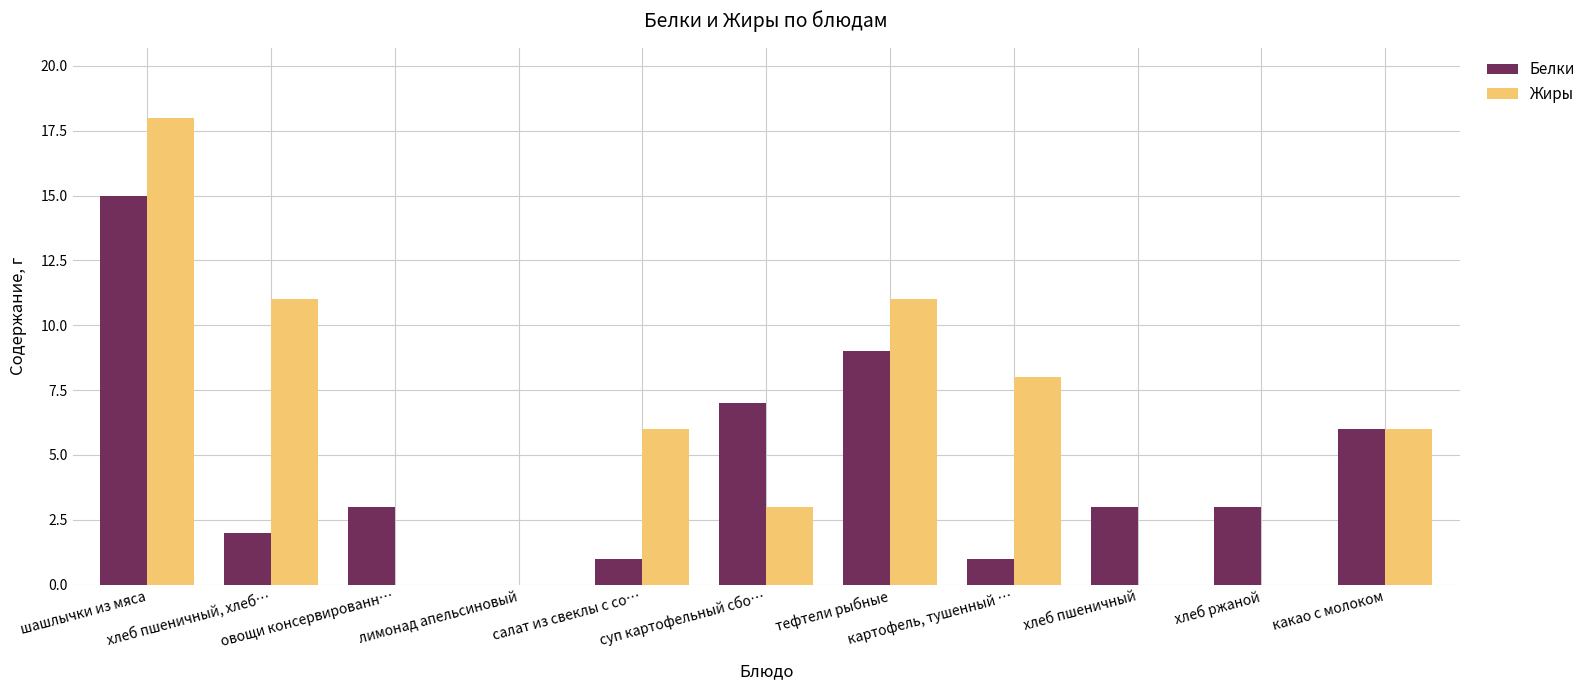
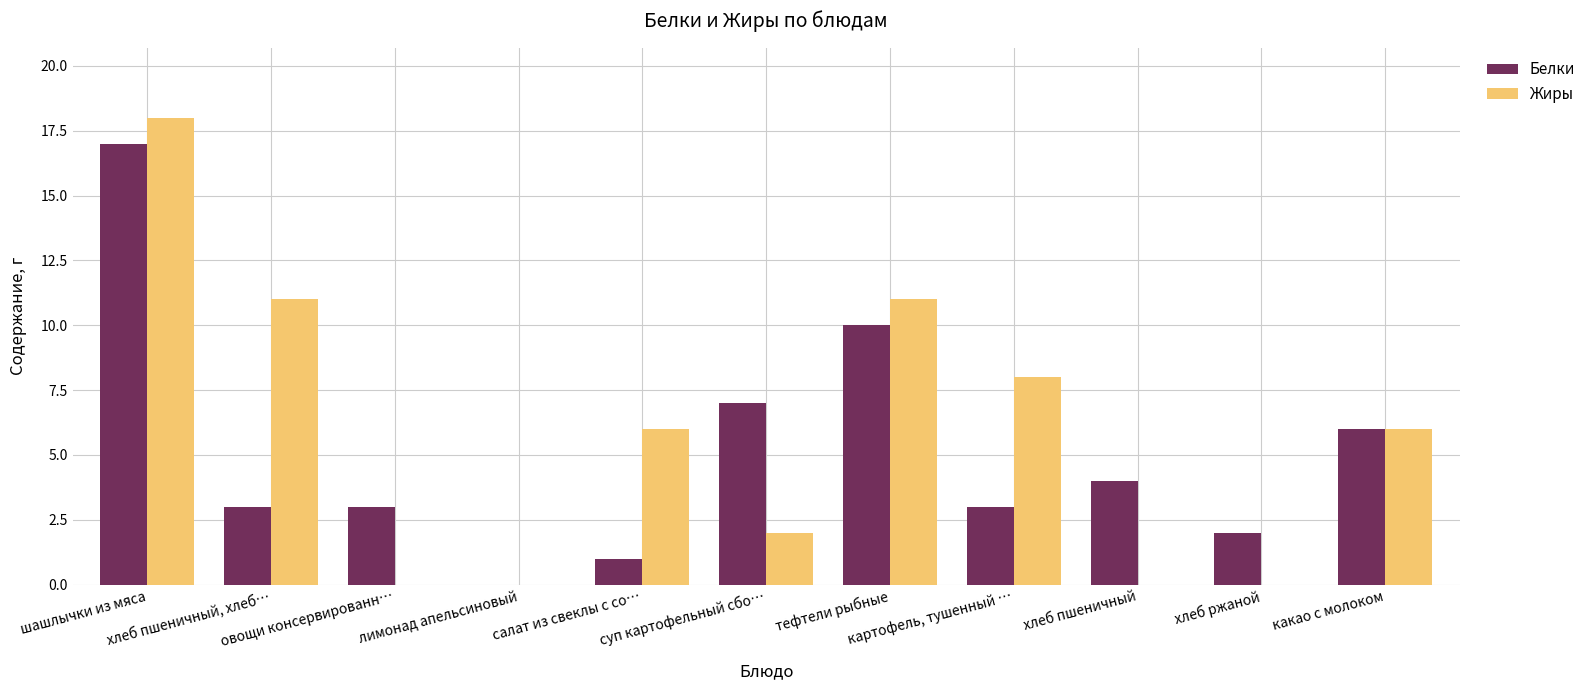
  {
    "Белки": {
-     "шашлычки из мяса": 15,
-     "хлеб пшеничный, хлеб…": 2,
+     "шашлычки из мяса": 17,
+     "хлеб пшеничный, хлеб…": 3,
      "овощи консервированн…": 3,
      "лимонад апельсиновый": 0,
      "салат из свеклы с со…": 1,
      "суп картофельный сбо…": 7,
-     "тефтели рыбные": 9,
-     "картофель, тушенный …": 1,
-     "хлеб пшеничный": 3,
-     "хлеб ржаной": 3,
+     "тефтели рыбные": 10,
+     "картофель, тушенный …": 3,
+     "хлеб пшеничный": 4,
+     "хлеб ржаной": 2,
      "какао с молоком": 6
    },
    "Жиры": {
      "шашлычки из мяса": 18,
      "хлеб пшеничный, хлеб…": 11,
      "овощи консервированн…": 0,
      "лимонад апельсиновый": 0,
      "салат из свеклы с со…": 6,
-     "суп картофельный сбо…": 3,
+     "суп картофельный сбо…": 2,
      "тефтели рыбные": 11,
      "картофель, тушенный …": 8,
      "хлеб пшеничный": 0,
      "хлеб ржаной": 0,
      "какао с молоком": 6
    }
  }
